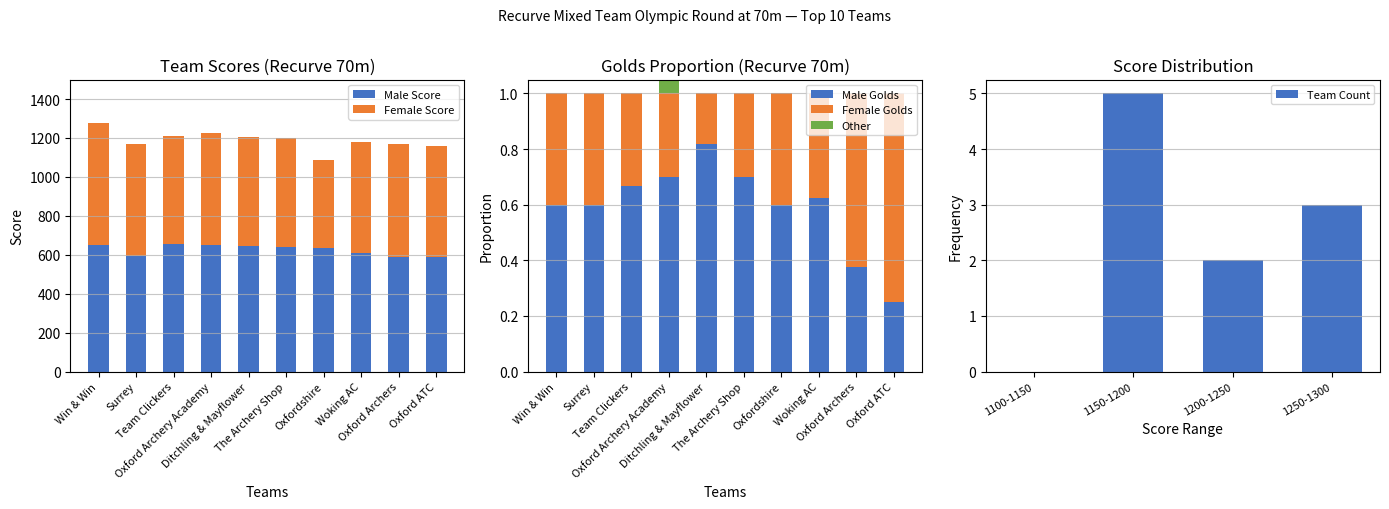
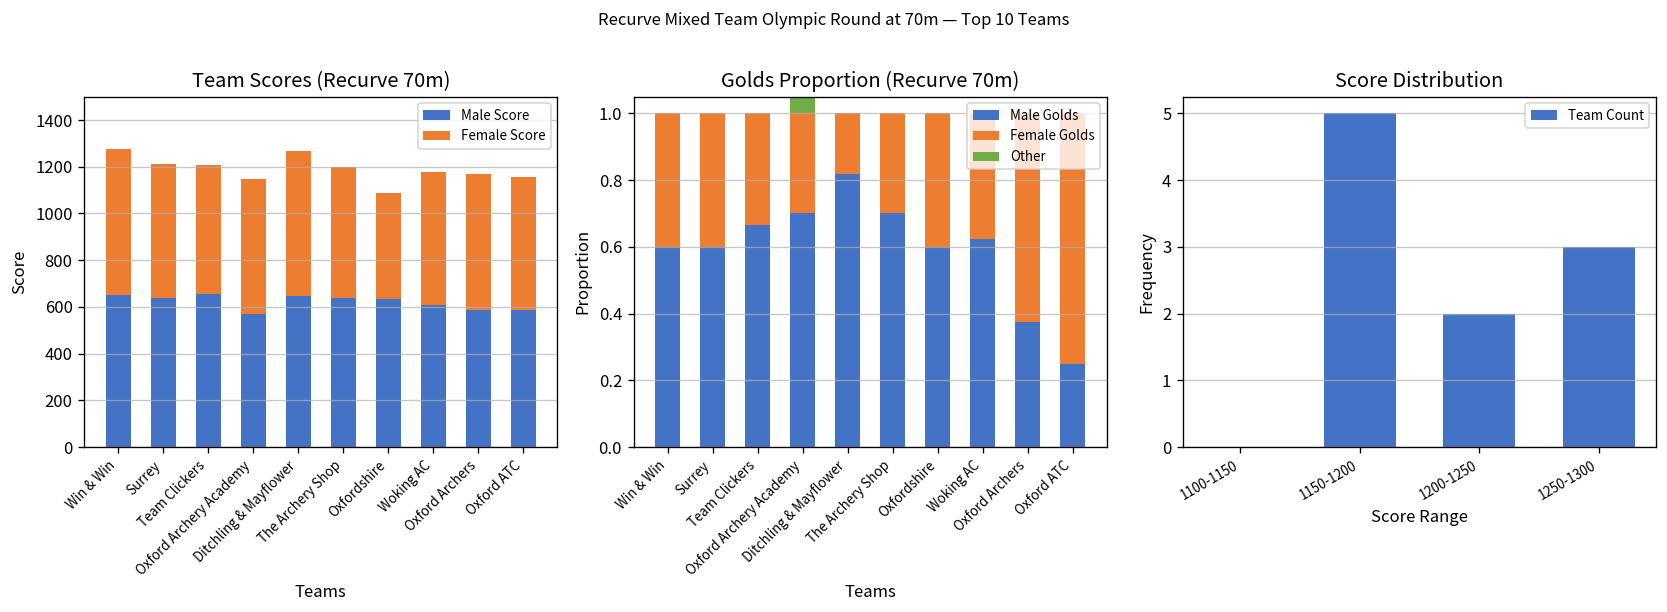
  {
    "Team Scores (Recurve 70m)": {
      "Male Score": {
        "Win & Win": 650,
-       "Surrey": 590,
+       "Surrey": 640,
        "Team Clickers": 660,
-       "Oxford Archery Academy": 650,
+       "Oxford Archery Academy": 570,
        "Ditchling & Mayflower": 650,
        "The Archery Shop": 640,
        "Oxfordshire": 640,
        "Woking AC": 610,
        "Oxford Archers": 590,
        "Oxford ATC": 590
      },
      "Female Score": {
        "Win & Win": 630,
        "Surrey": 570,
        "Team Clickers": 550,
        "Oxford Archery Academy": 580,
-       "Ditchling & Mayflower": 560,
+       "Ditchling & Mayflower": 620,
        "The Archery Shop": 560,
        "Oxfordshire": 450,
        "Woking AC": 570,
        "Oxford Archers": 580,
        "Oxford ATC": 570
      }
    },
    "Golds Proportion (Recurve 70m)": {
      "Male Golds": {
        "Win & Win": 0.60,
        "Surrey": 0.60,
        "Team Clickers": 0.67,
        "Oxford Archery Academy": 0.70,
        "Ditchling & Mayflower": 0.82,
        "The Archery Shop": 0.70,
        "Oxfordshire": 0.60,
        "Woking AC": 0.63,
        "Oxford Archers": 0.38,
        "Oxford ATC": 0.25
      }
    },
    "Score Distribution": {
      "1100-1150": 0.0,
      "1150-1200": 5.0,
      "1200-1250": 2.0,
      "1250-1300": 3.0
    }
  }
